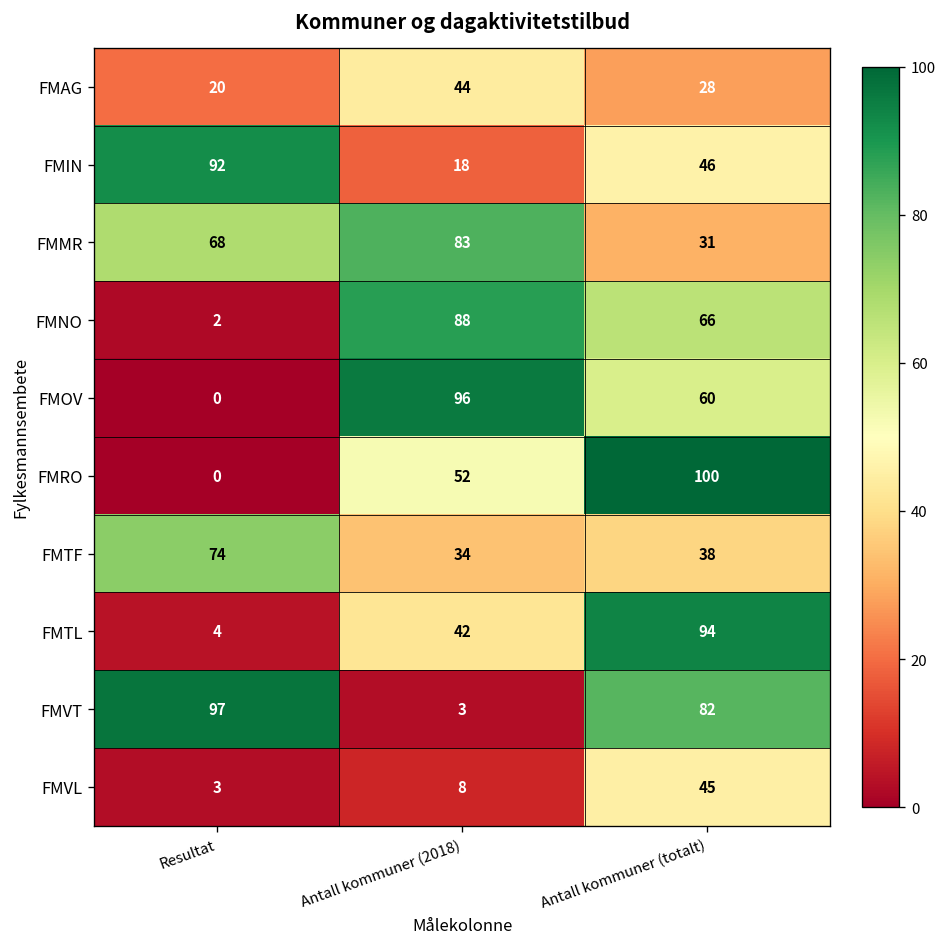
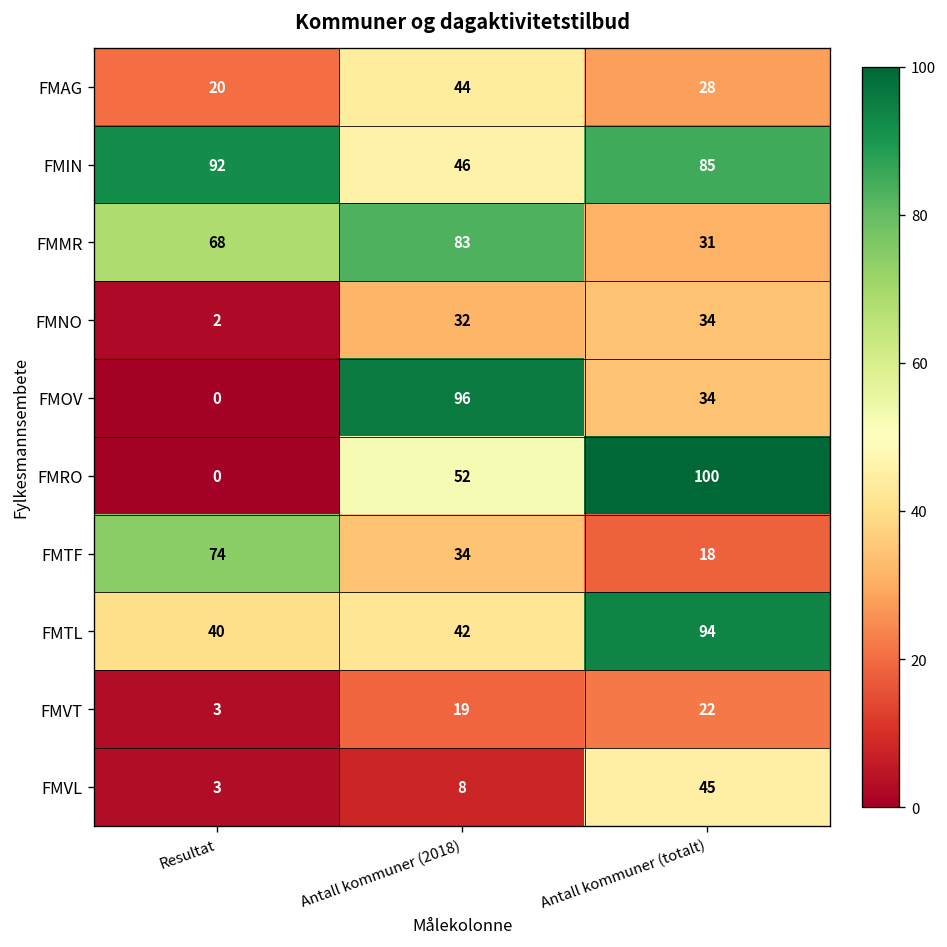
  {
    "FMAG": {
      "Resultat": 20,
      "Antall kommuner (2018)": 44,
      "Antall kommuner (totalt)": 28
    },
    "FMIN": {
      "Resultat": 92,
-     "Antall kommuner (2018)": 18,
-     "Antall kommuner (totalt)": 46
+     "Antall kommuner (2018)": 46,
+     "Antall kommuner (totalt)": 85
    },
    "FMMR": {
      "Resultat": 68,
      "Antall kommuner (2018)": 83,
      "Antall kommuner (totalt)": 31
    },
    "FMNO": {
      "Resultat": 2,
-     "Antall kommuner (2018)": 88,
-     "Antall kommuner (totalt)": 66
+     "Antall kommuner (2018)": 32,
+     "Antall kommuner (totalt)": 34
    },
    "FMOV": {
      "Resultat": 0,
      "Antall kommuner (2018)": 96,
-     "Antall kommuner (totalt)": 60
+     "Antall kommuner (totalt)": 34
    },
    "FMRO": {
      "Resultat": 0,
      "Antall kommuner (2018)": 52,
      "Antall kommuner (totalt)": 100
    },
    "FMTF": {
      "Resultat": 74,
      "Antall kommuner (2018)": 34,
-     "Antall kommuner (totalt)": 38
+     "Antall kommuner (totalt)": 18
    },
    "FMTL": {
-     "Resultat": 4,
+     "Resultat": 40,
      "Antall kommuner (2018)": 42,
      "Antall kommuner (totalt)": 94
    },
    "FMVT": {
-     "Resultat": 97,
-     "Antall kommuner (2018)": 3,
-     "Antall kommuner (totalt)": 82
+     "Resultat": 3,
+     "Antall kommuner (2018)": 19,
+     "Antall kommuner (totalt)": 22
    },
    "FMVL": {
      "Resultat": 3,
      "Antall kommuner (2018)": 8,
      "Antall kommuner (totalt)": 45
    }
  }
